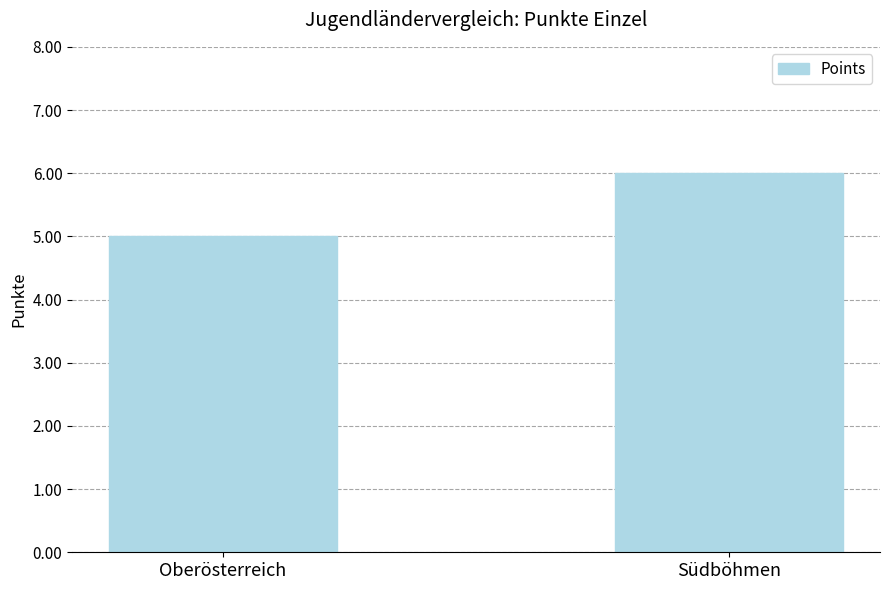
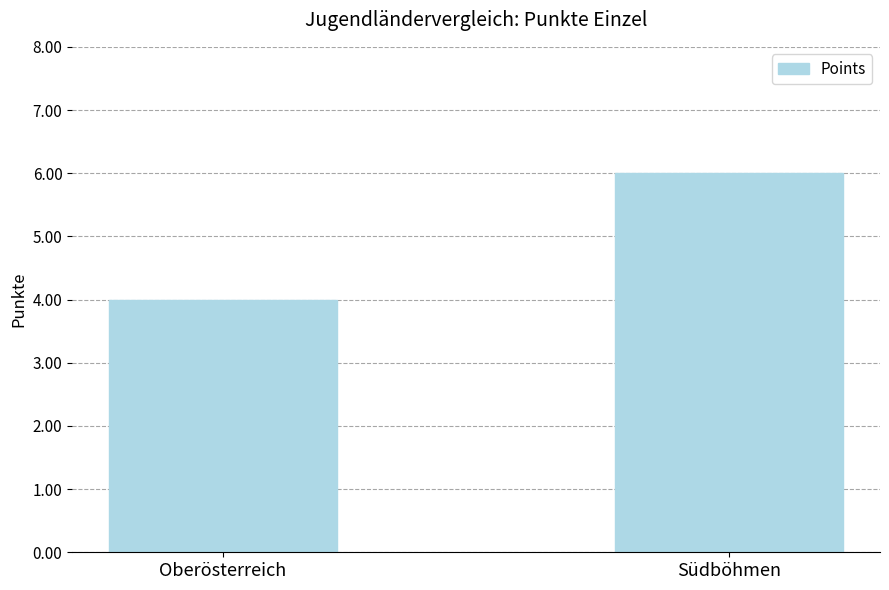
  {
-   "Oberösterreich": 5,
+   "Oberösterreich": 4,
    "Südböhmen": 6
  }
